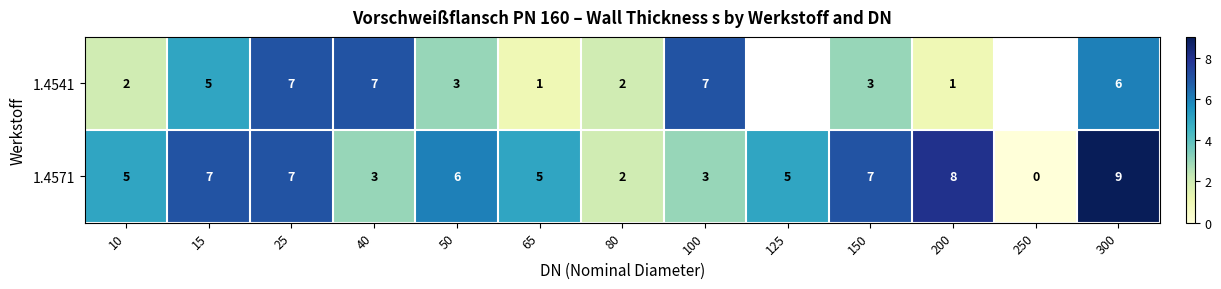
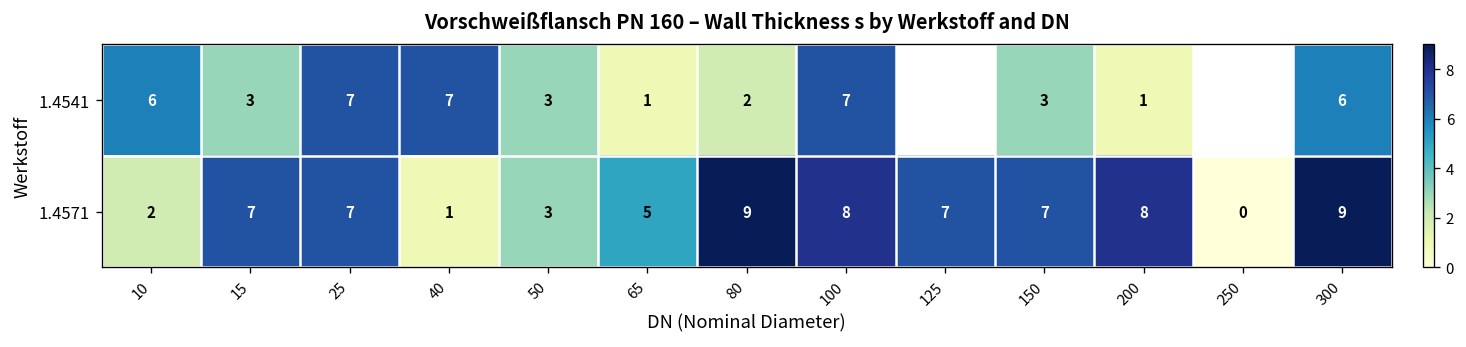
  {
    "1.4541": {
-     "10": 2,
-     "15": 5,
+     "10": 6,
+     "15": 3,
      "25": 7,
      "40": 7,
      "50": 3,
      "65": 1,
      "80": 2,
      "100": 7,
      "150": 3,
      "200": 1,
      "300": 6
    },
    "1.4571": {
-     "10": 5,
+     "10": 2,
      "15": 7,
      "25": 7,
-     "40": 3,
-     "50": 6,
+     "40": 1,
+     "50": 3,
      "65": 5,
-     "80": 2,
-     "100": 3,
-     "125": 5,
+     "80": 9,
+     "100": 8,
+     "125": 7,
      "150": 7,
      "200": 8,
      "250": 0,
      "300": 9
    }
  }
